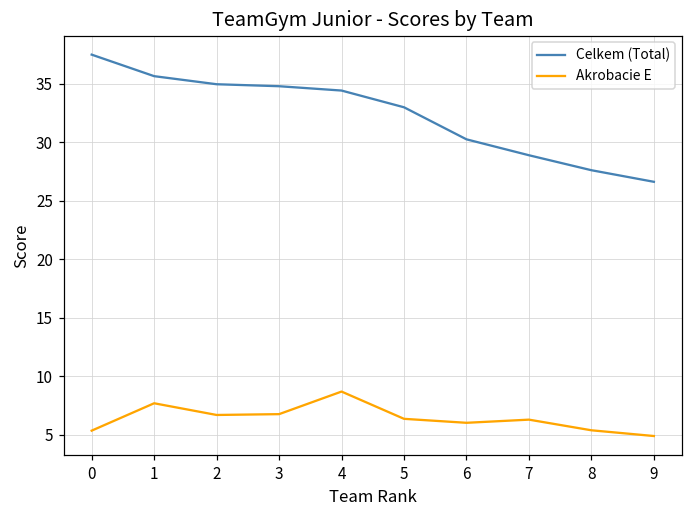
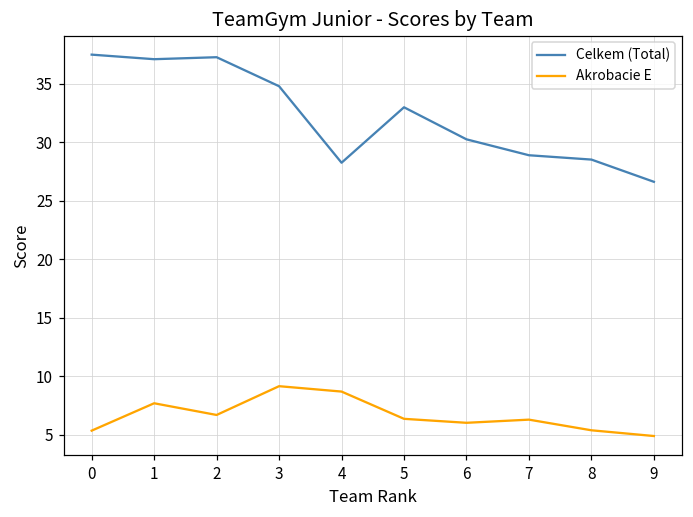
  {
    "Celkem (Total)": {
      "0": 37.5,
-     "1": 35.7,
-     "2": 35.0,
+     "1": 37.1,
+     "2": 37.3,
      "3": 34.8,
-     "4": 34.4,
+     "4": 28.3,
      "5": 33.0,
      "6": 30.3,
      "7": 28.9,
-     "8": 27.6,
+     "8": 28.5,
      "9": 26.6
    },
    "Akrobacie E": {
      "0": 5.4,
      "1": 7.7,
      "2": 6.7,
-     "3": 6.8,
+     "3": 9.2,
      "4": 8.7,
      "5": 6.4,
      "6": 6.0,
      "7": 6.3,
      "8": 5.4,
      "9": 4.9
    }
  }
